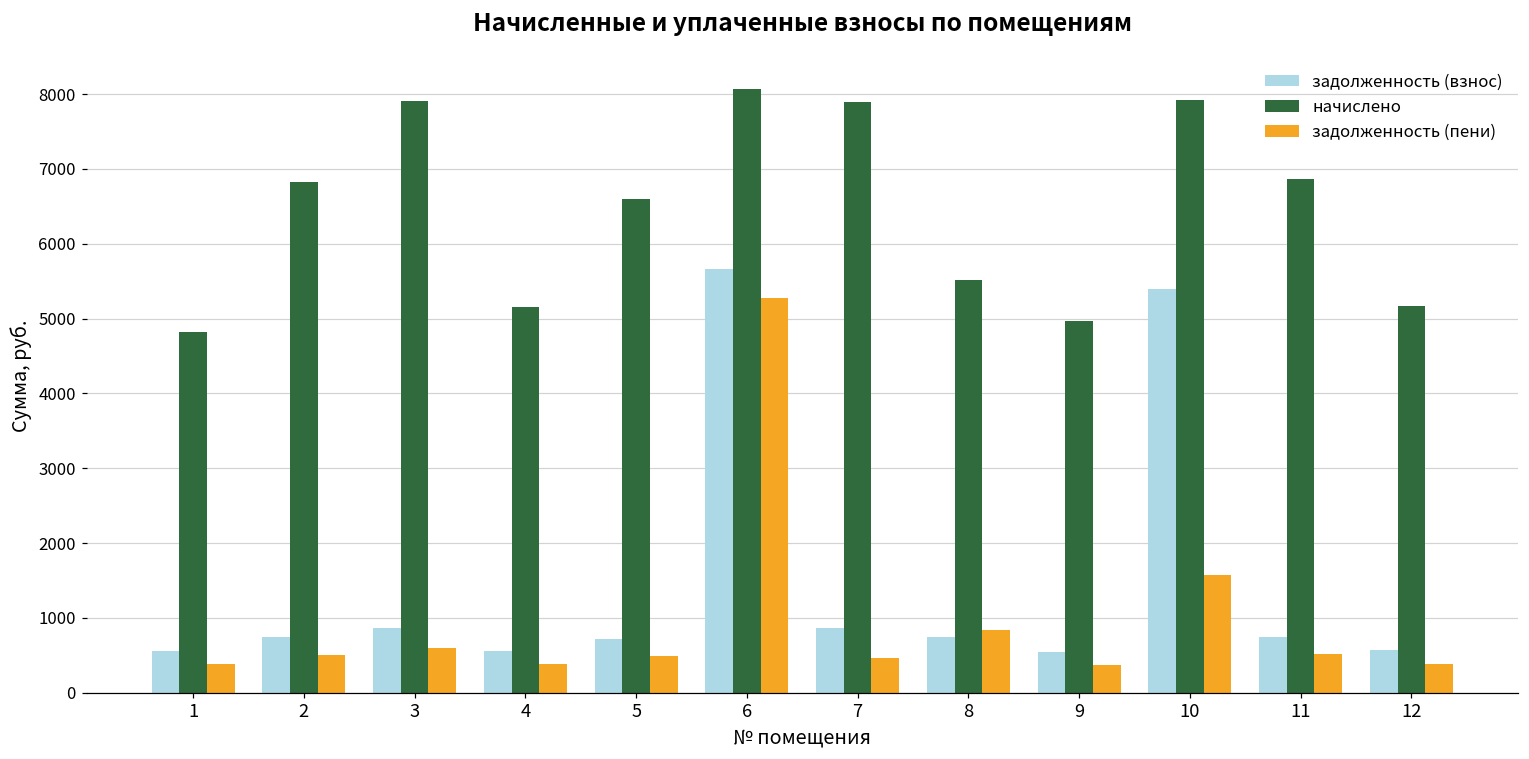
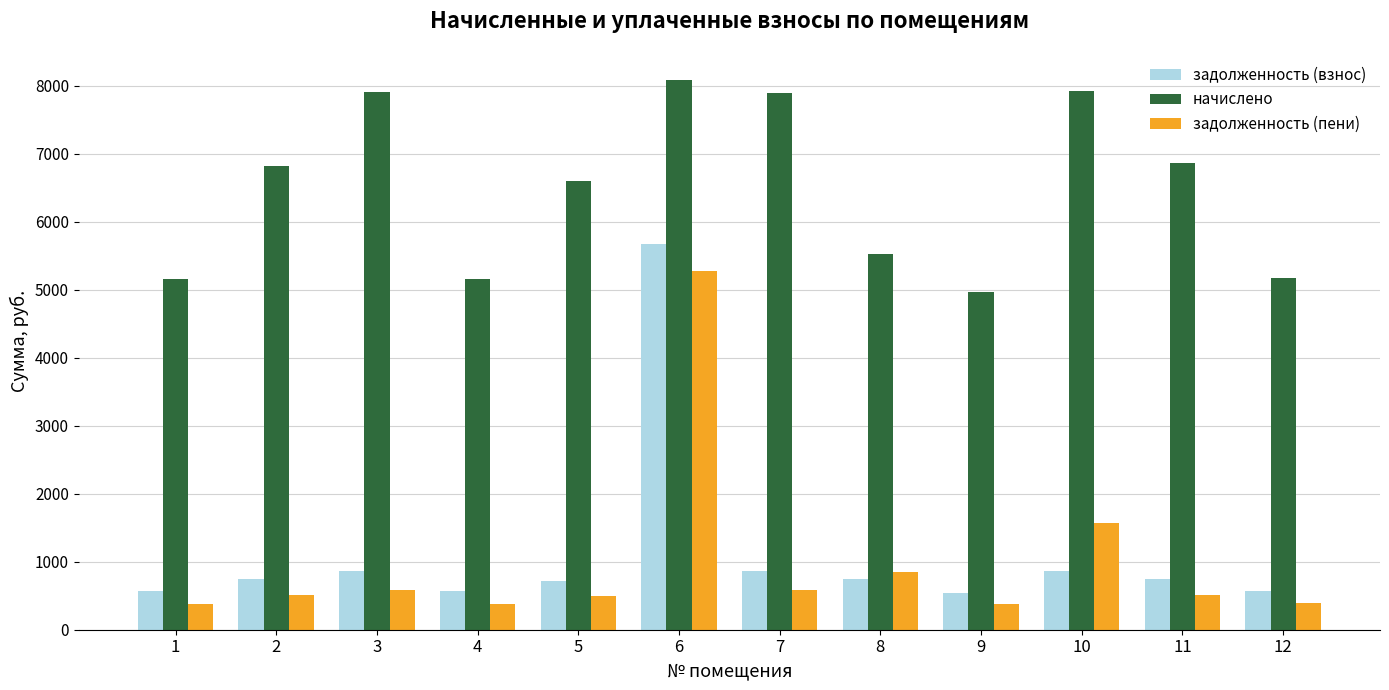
  {
    "задолженность (взнос)": {
      "1": 600,
      "2": 700,
      "3": 900,
      "4": 600,
      "5": 700,
      "6": 5700,
      "7": 900,
      "8": 700,
      "9": 500,
-     "10": 5400,
+     "10": 900,
      "11": 800,
      "12": 600
    },
    "начислено": {
-     "1": 4800,
+     "1": 5200,
      "2": 6800,
      "3": 7900,
      "4": 5200,
      "5": 6600,
      "6": 8100,
      "7": 7900,
      "8": 5500,
      "9": 5000,
      "10": 7900,
      "11": 6900,
      "12": 5200
    },
    "задолженность (пени)": {
      "1": 400,
      "2": 500,
      "3": 600,
      "4": 400,
      "5": 500,
      "6": 5300,
-     "7": 500,
+     "7": 600,
      "8": 800,
      "9": 400,
      "10": 1600,
      "11": 500,
      "12": 400
    }
  }
